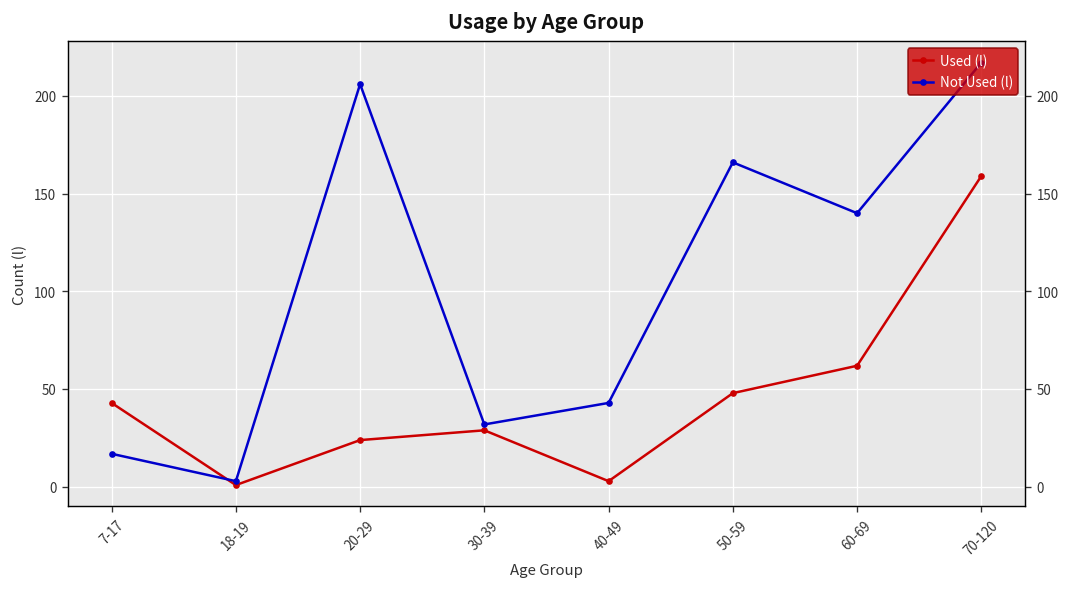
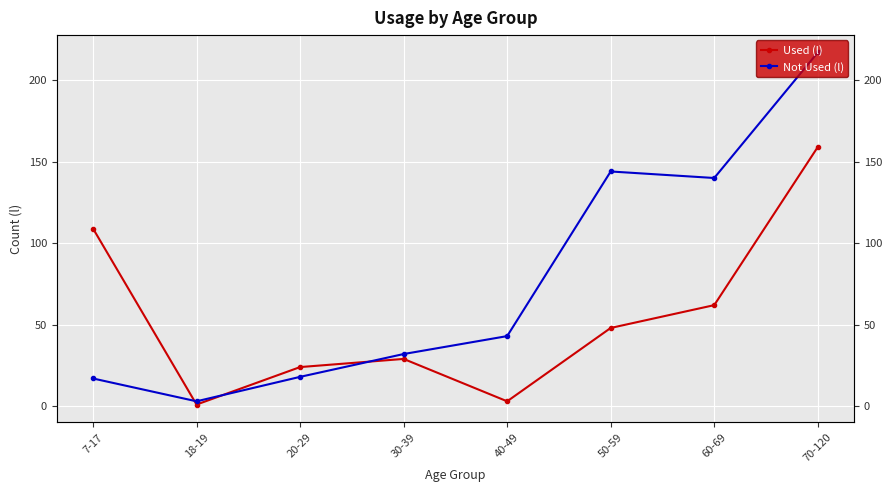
  {
    "Used (l)": {
-     "7-17": 43,
+     "7-17": 109,
      "18-19": 1,
      "20-29": 24,
      "30-39": 29,
      "40-49": 3,
      "50-59": 48,
      "60-69": 62,
      "70-120": 159
    },
    "Not Used (l)": {
      "7-17": 17,
      "18-19": 3,
-     "20-29": 206,
+     "20-29": 18,
      "30-39": 32,
      "40-49": 43,
-     "50-59": 166,
+     "50-59": 144,
      "60-69": 140
    }
  }
